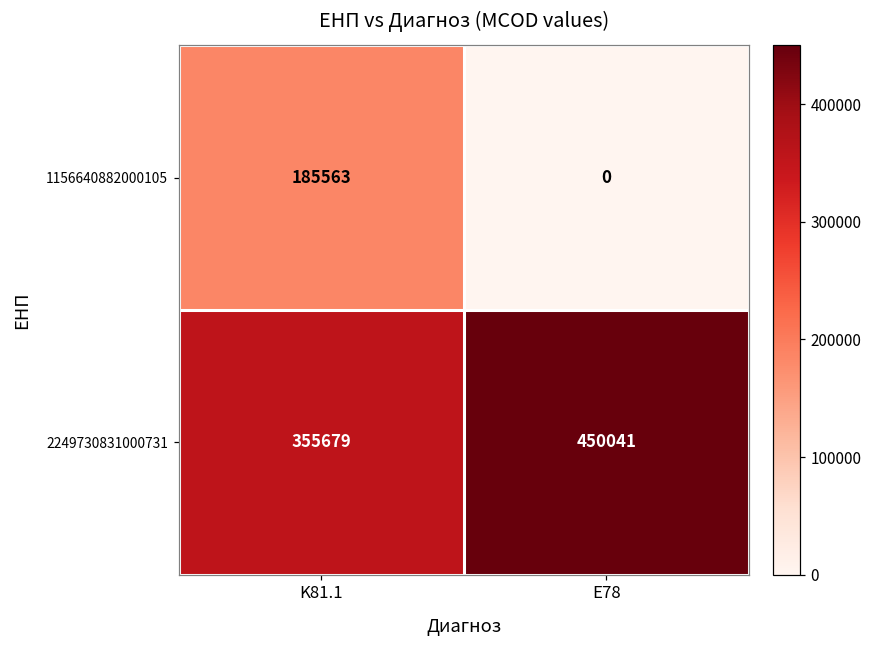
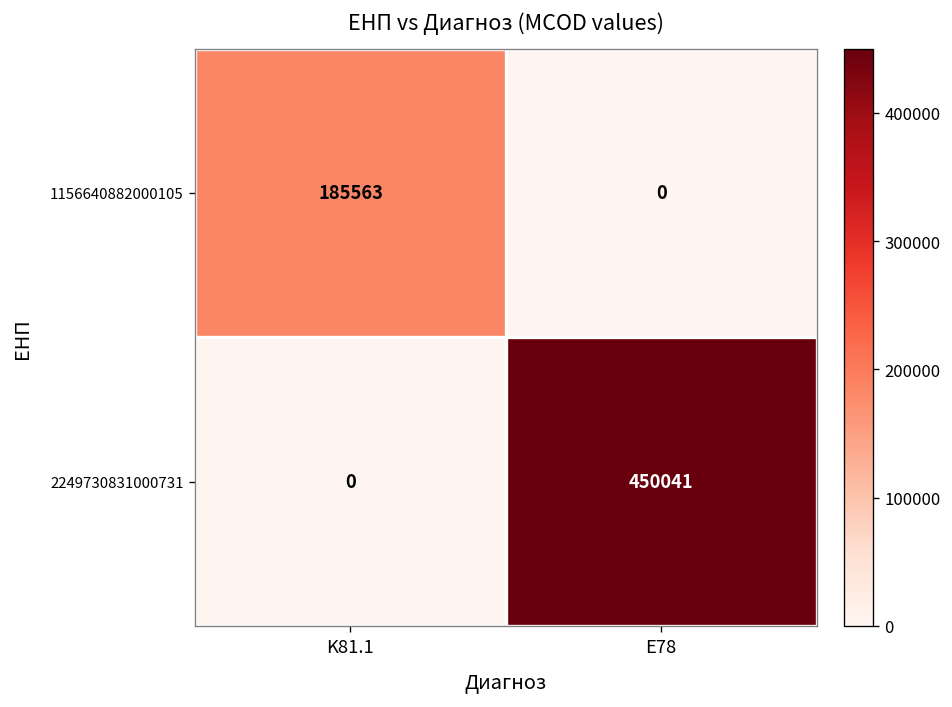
  {
    "1156640882000105": {
      "K81.1": 185563,
      "E78": 0
    },
    "2249730831000731": {
-     "K81.1": 355679,
+     "K81.1": 0,
      "E78": 450041
    }
  }
